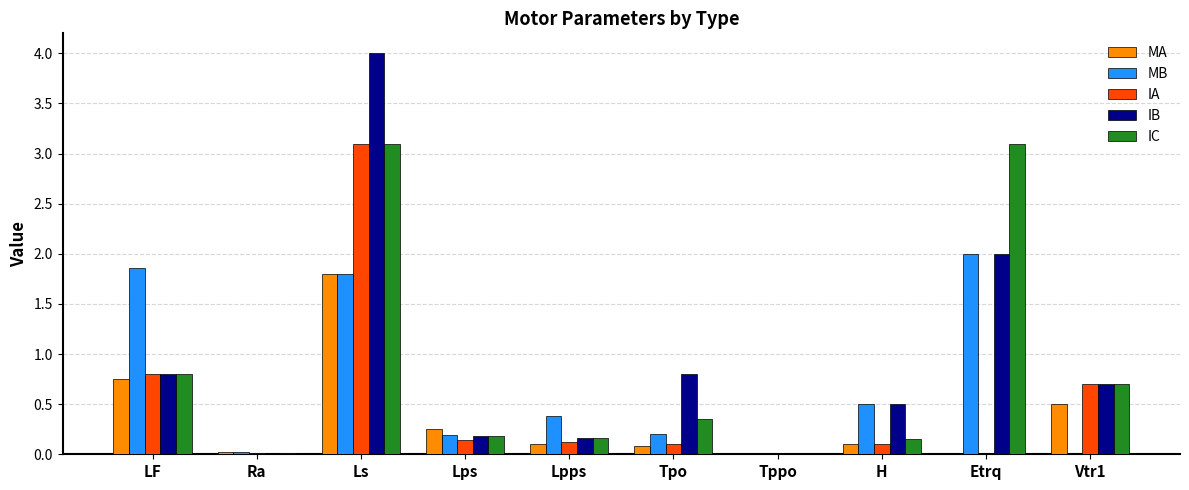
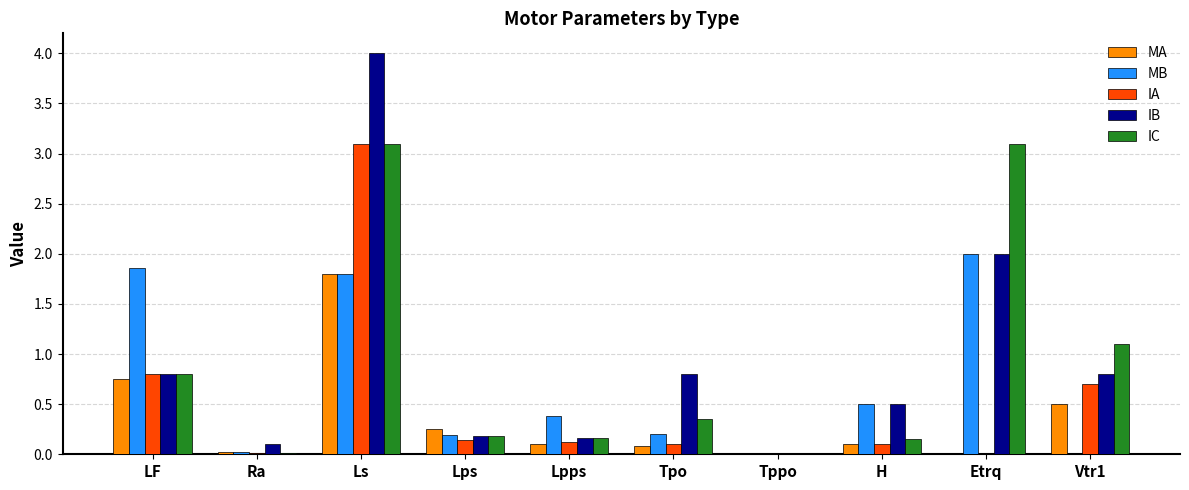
  {
    "MA": {
      "LF": 0.75,
      "Ls": 1.80,
      "Lps": 0.25,
      "Lpps": 0.10,
      "Tpo": 0.08,
      "H": 0.10,
      "Etrq": 0.00,
      "Vtr1": 0.50
    },
    "MB": {
      "LF": 1.86,
      "Ls": 1.80,
      "Lps": 0.19,
      "Lpps": 0.38,
      "Tpo": 0.20,
      "H": 0.50,
      "Etrq": 2.00,
      "Vtr1": 0.00
    },
    "IA": {
      "LF": 0.80,
      "Ls": 3.10,
      "Lps": 0.14,
      "Lpps": 0.12,
      "Tpo": 0.10,
      "H": 0.10,
      "Etrq": 0.00,
      "Vtr1": 0.70
    },
    "IB": {
      "LF": 0.80,
-     "Ra": 0.01,
+     "Ra": 0.10,
      "Ls": 4.00,
      "Lps": 0.19,
      "Lpps": 0.16,
      "Tpo": 0.80,
      "H": 0.50,
      "Etrq": 2.00,
-     "Vtr1": 0.7
+     "Vtr1": 0.8
    },
    "IC": {
      "LF": 0.8,
      "Ls": 3.1,
      "Lps": 0.2,
      "Lpps": 0.16,
      "Tpo": 0.35,
      "H": 0.15,
      "Etrq": 3.1,
-     "Vtr1": 0.7
+     "Vtr1": 1.1
    }
  }
